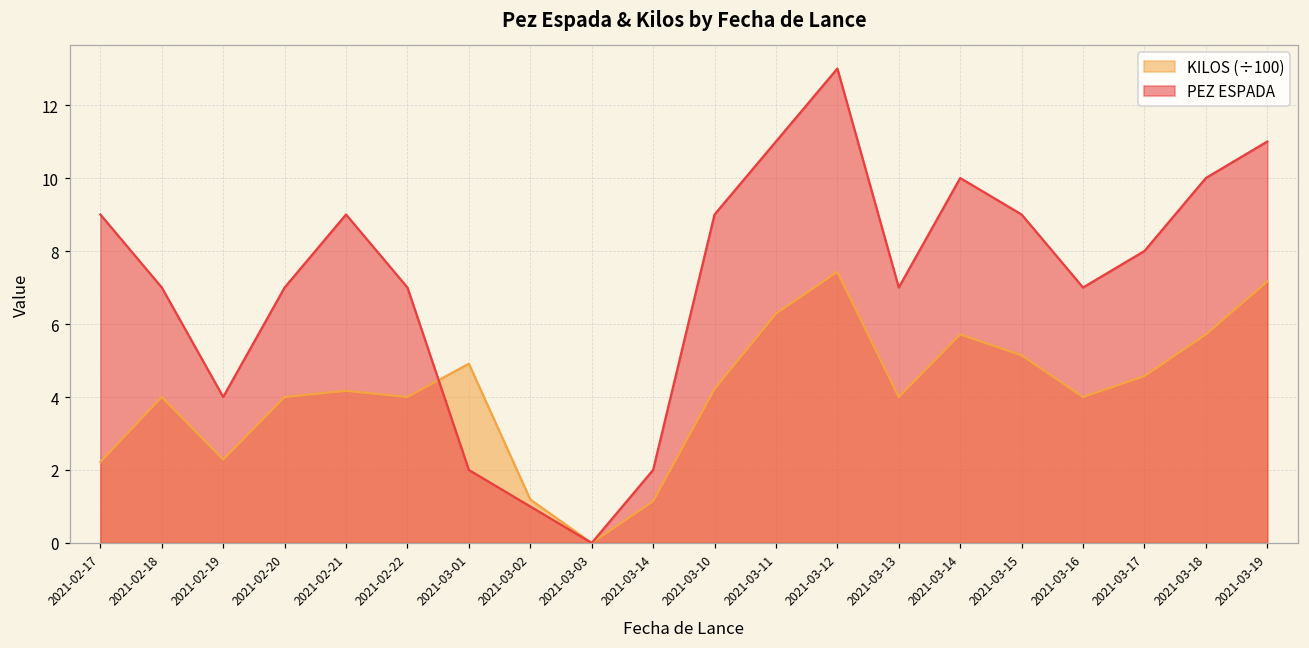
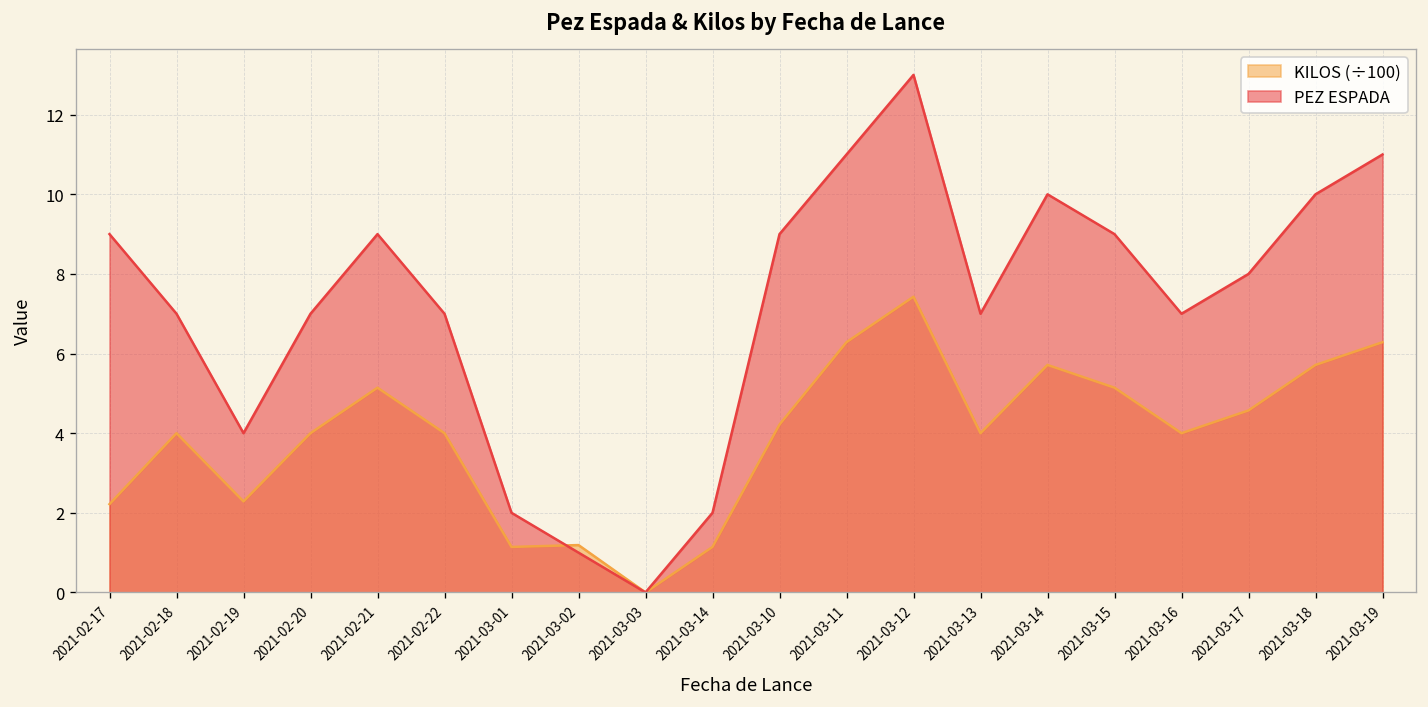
  {
    "KILOS (÷100)": {
      "2021-02-17": 2.2,
      "2021-02-18": 4.0,
      "2021-02-19": 2.3,
      "2021-02-20": 4.0,
-     "2021-02-21": 4.2,
+     "2021-02-21": 5.1,
      "2021-02-22": 4.0,
-     "2021-03-01": 4.9,
+     "2021-03-01": 1.1,
      "2021-03-02": 1.2,
      "2021-03-10": 4.2,
      "2021-03-11": 6.3,
      "2021-03-12": 7.4,
      "2021-03-13": 4.0,
      "2021-03-15": 5.1,
      "2021-03-16": 4.0,
      "2021-03-17": 4.6,
      "2021-03-18": 5.7,
-     "2021-03-19": 7.2
+     "2021-03-19": 6.3
    },
    "PEZ ESPADA": {
      "2021-02-17": 9.0,
      "2021-02-18": 7.0,
      "2021-02-19": 4.0,
      "2021-02-20": 7.0,
      "2021-02-21": 9.0,
      "2021-02-22": 7.0,
      "2021-03-01": 2.0,
      "2021-03-02": 1.0,
      "2021-03-10": 9.0,
      "2021-03-11": 11.0,
      "2021-03-12": 13.0,
      "2021-03-13": 7.0,
      "2021-03-15": 9.0,
      "2021-03-16": 7.0,
      "2021-03-17": 8.0,
      "2021-03-18": 10.0,
      "2021-03-19": 11.0
    }
  }
